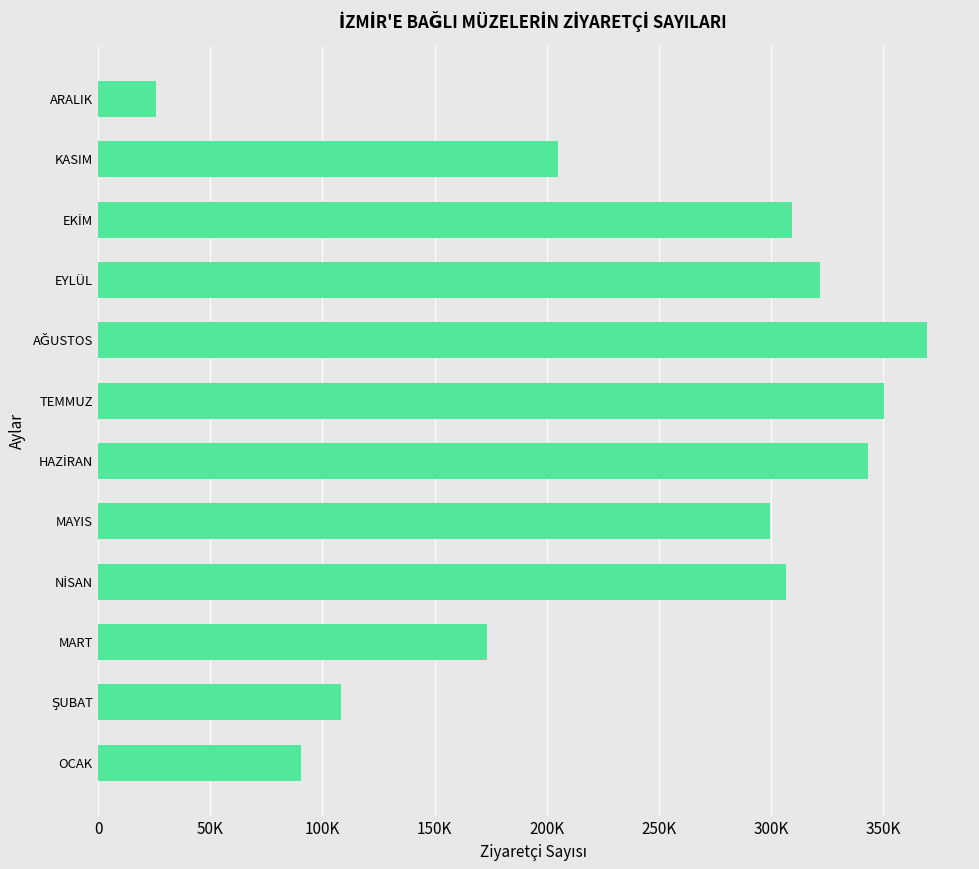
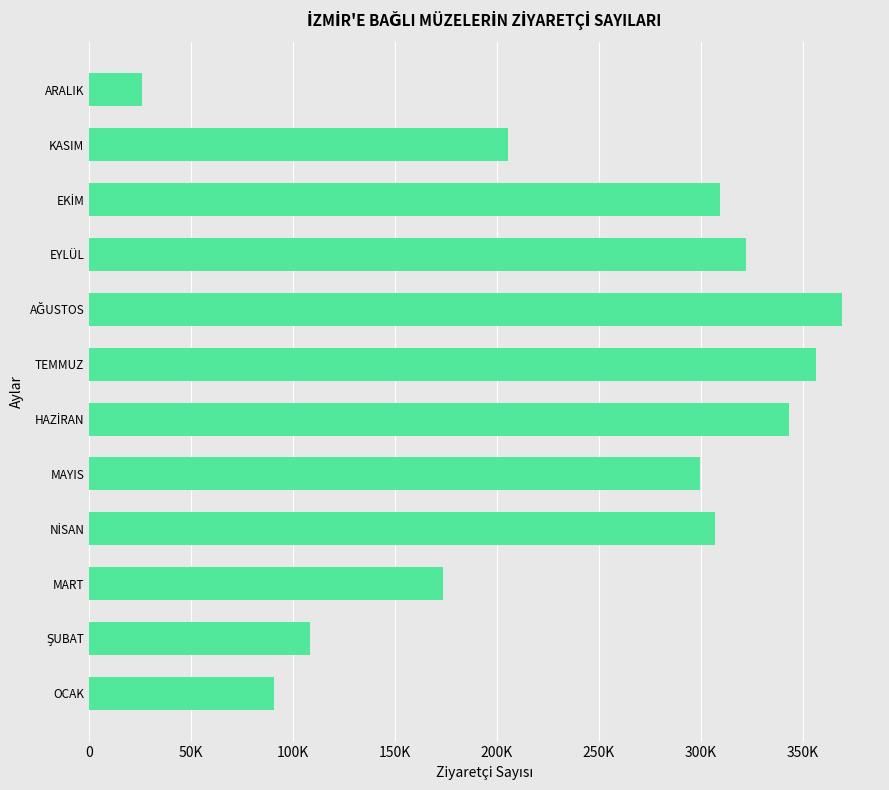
  {
    "ARALIK": 26000,
    "KASIM": 205000,
    "EKİM": 310000,
    "EYLÜL": 322000,
    "AĞUSTOS": 369000,
-   "TEMMUZ": 350000,
+   "TEMMUZ": 357000,
    "HAZİRAN": 343000,
    "MAYIS": 299000,
    "NİSAN": 307000,
    "MART": 174000,
    "ŞUBAT": 108000,
    "OCAK": 90000
  }
